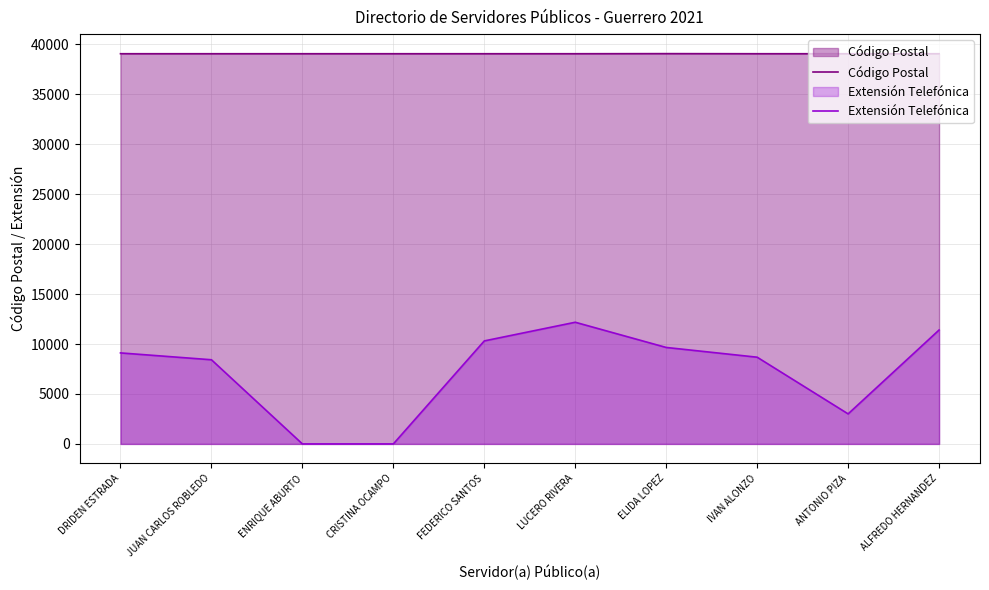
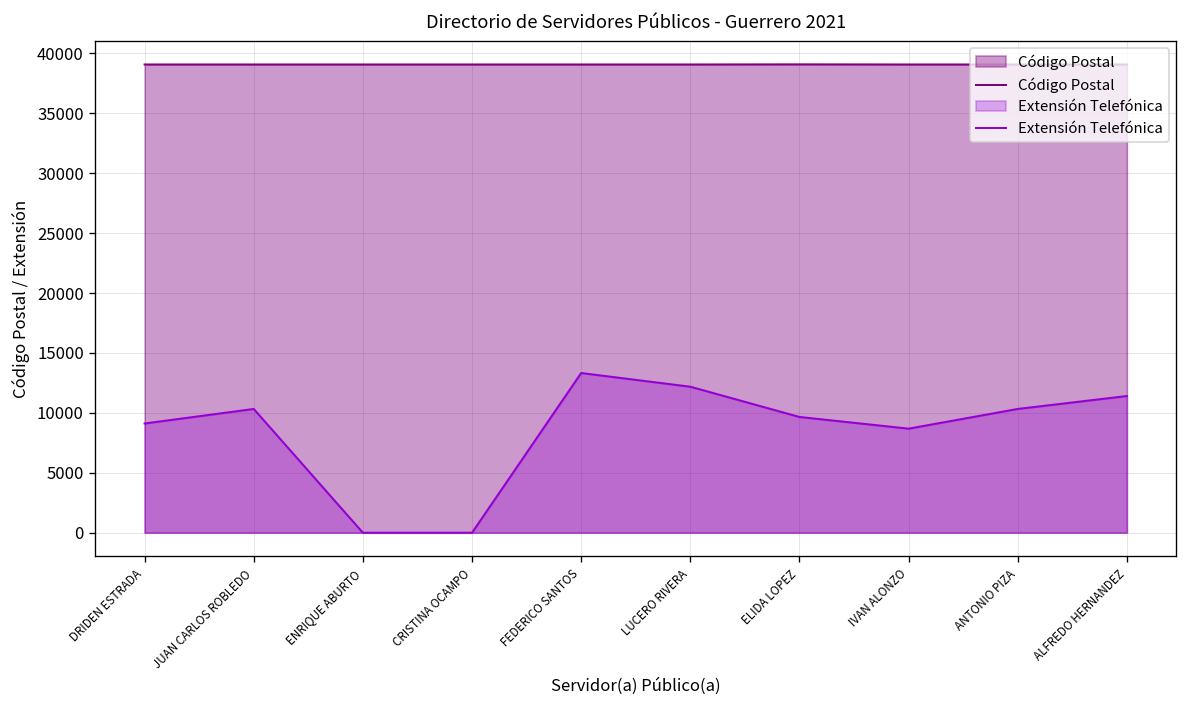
  {
    "Código Postal": {
      "DRIDEN ESTRADA": 39000,
      "JUAN CARLOS ROBLEDO": 39000,
      "ENRIQUE ABURTO": 39000,
      "CRISTINA OCAMPO": 39000,
      "FEDERICO SANTOS": 39000,
      "LUCERO RIVERA": 39000,
      "ELIDA LOPEZ": 39000,
      "IVAN ALONZO": 39000
    },
    "Extensión Telefónica": {
      "DRIDEN ESTRADA": 9000,
-     "JUAN CARLOS ROBLEDO": 8000,
+     "JUAN CARLOS ROBLEDO": 10000,
      "ENRIQUE ABURTO": 0,
      "CRISTINA OCAMPO": 0,
-     "FEDERICO SANTOS": 10000,
+     "FEDERICO SANTOS": 13000,
      "LUCERO RIVERA": 12000,
      "ELIDA LOPEZ": 10000,
      "IVAN ALONZO": 9000,
-     "ANTONIO PIZA": 3000,
+     "ANTONIO PIZA": 10000,
      "ALFREDO HERNANDEZ": 11000
    }
  }
